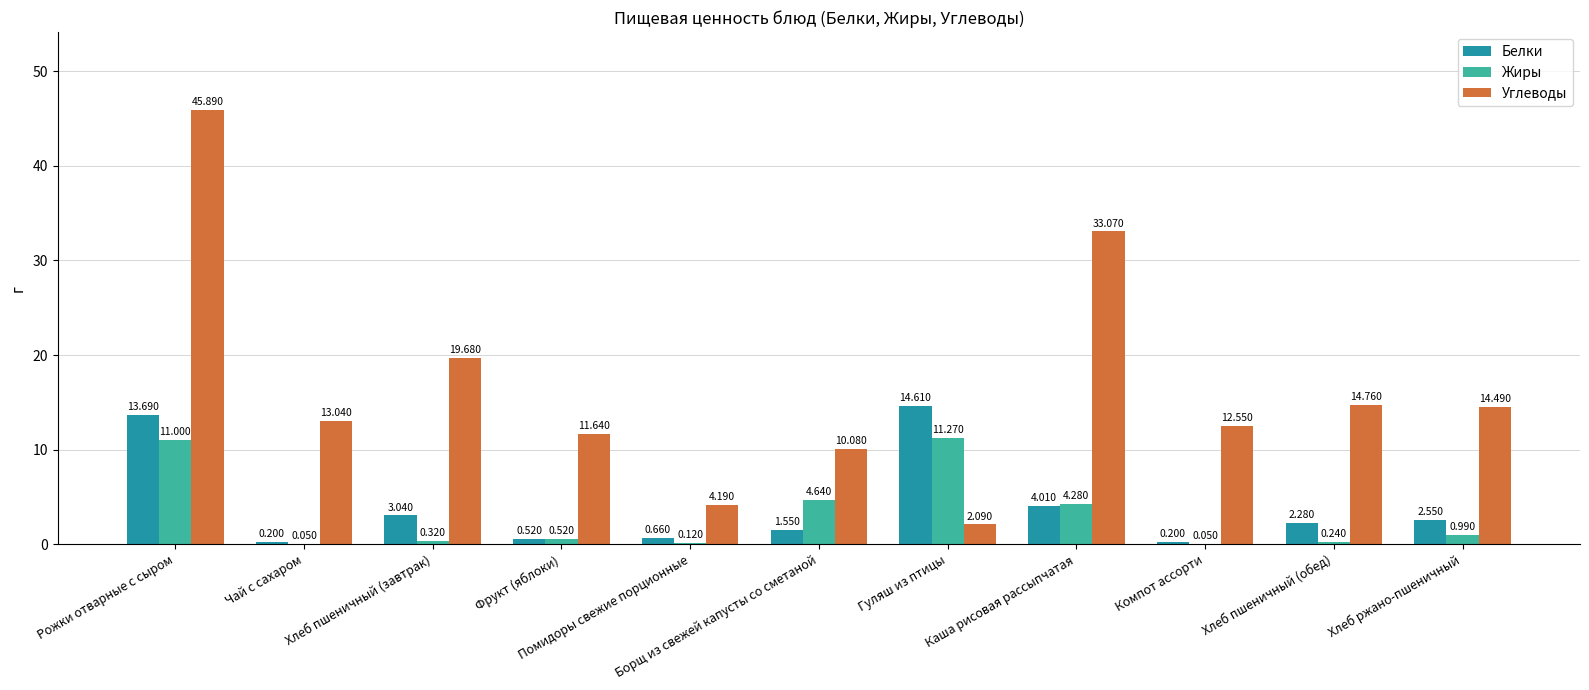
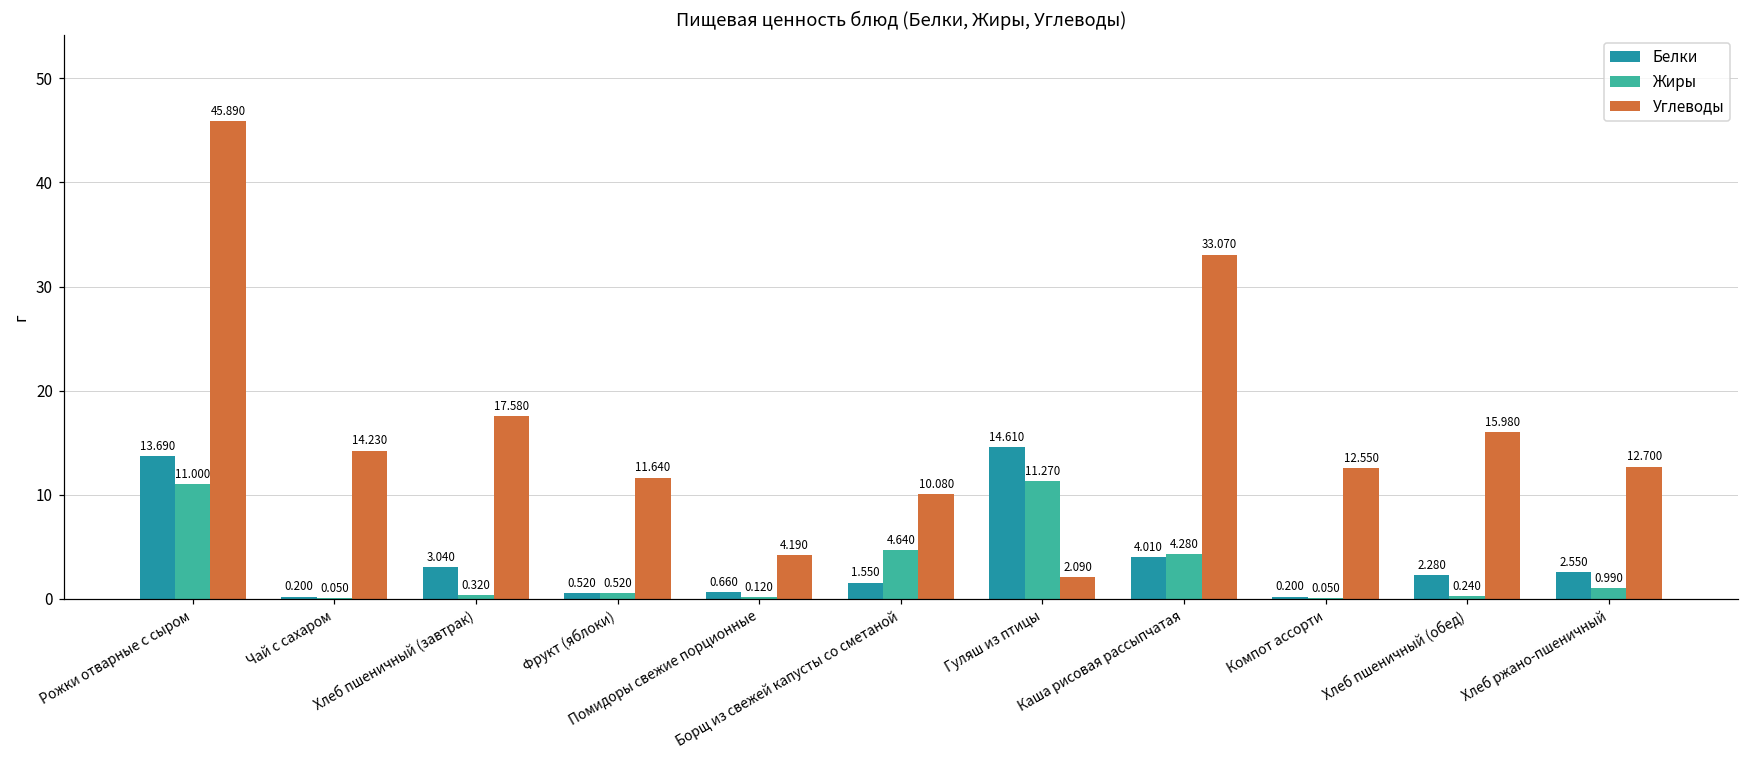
  {
    "Углеводы": {
      "Рожки отварные с сыром": 45.890,
-     "Чай с сахаром": 13.040,
-     "Хлеб пшеничный (завтрак)": 19.680,
+     "Чай с сахаром": 14.230,
+     "Хлеб пшеничный (завтрак)": 17.580,
      "Фрукт (яблоки)": 11.640,
      "Помидоры свежие порционные": 4.190,
      "Борщ из свежей капусты со сметаной": 10.080,
      "Гуляш из птицы": 2.090,
      "Каша рисовая рассыпчатая": 33.070,
      "Компот ассорти": 12.550,
-     "Хлеб пшеничный (обед)": 14.760,
-     "Хлеб ржано-пшеничный": 14.490
+     "Хлеб пшеничный (обед)": 15.980,
+     "Хлеб ржано-пшеничный": 12.700
    }
  }
